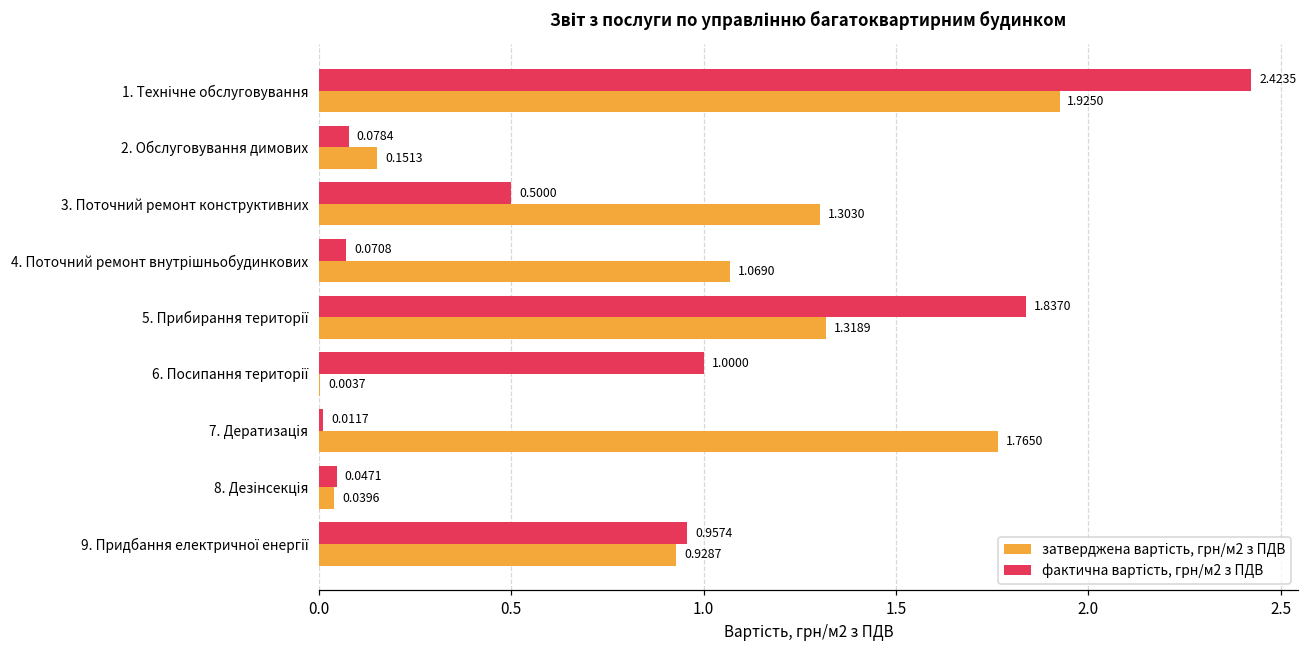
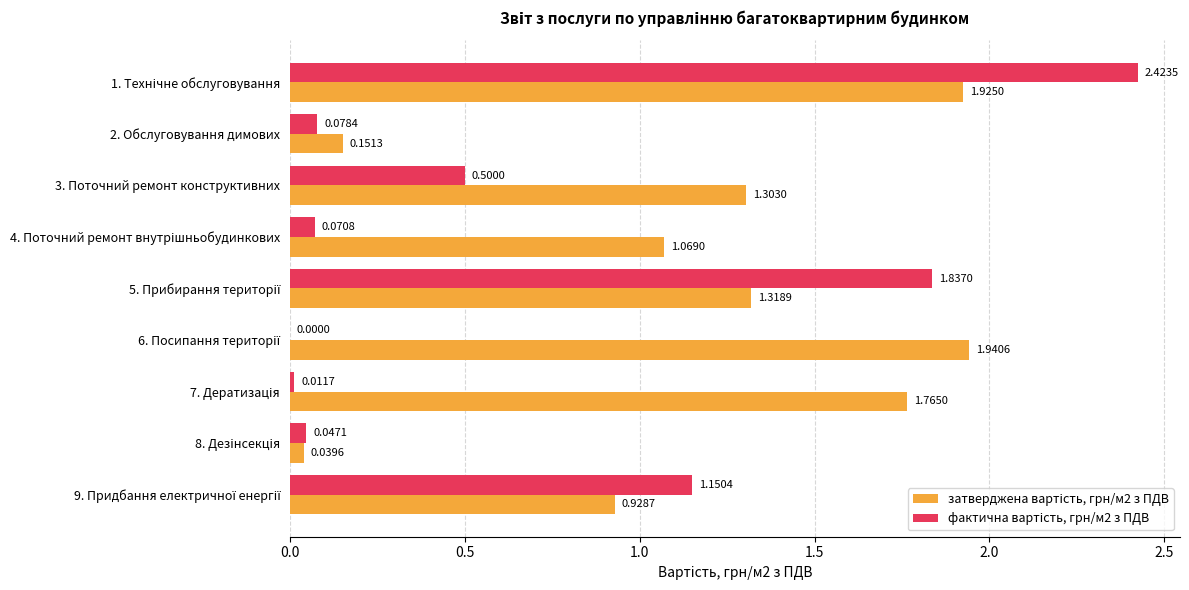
  {
    "затверджена вартість, грн/м2 з ПДВ": {
      "1. Технічне обслуговування": 1.9250,
      "2. Обслуговування димових": 0.1513,
      "3. Поточний ремонт конструктивних": 1.3030,
      "4. Поточний ремонт внутрішньобудинкових": 1.0690,
      "5. Прибирання території": 1.3189,
-     "6. Посипання території": 0.0037,
+     "6. Посипання території": 1.9406,
      "7. Дератизація": 1.7650,
      "8. Дезінсекція": 0.0396,
      "9. Придбання електричної енергії": 0.9287
    },
    "фактична вартість, грн/м2 з ПДВ": {
      "1. Технічне обслуговування": 2.4235,
      "2. Обслуговування димових": 0.0784,
      "3. Поточний ремонт конструктивних": 0.5000,
      "4. Поточний ремонт внутрішньобудинкових": 0.0708,
      "5. Прибирання території": 1.8370,
-     "6. Посипання території": 1.0000,
+     "6. Посипання території": 0.0000,
      "7. Дератизація": 0.0117,
      "8. Дезінсекція": 0.0471,
-     "9. Придбання електричної енергії": 0.9574
+     "9. Придбання електричної енергії": 1.1504
    }
  }
